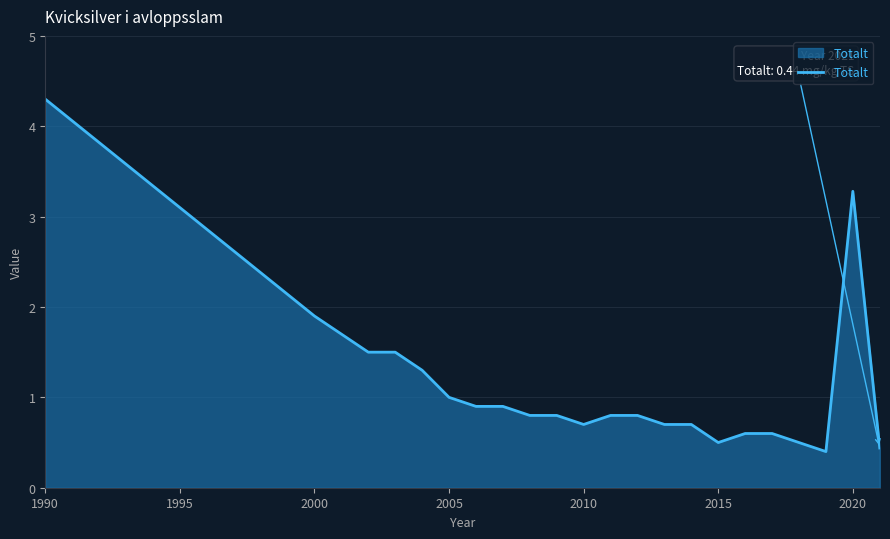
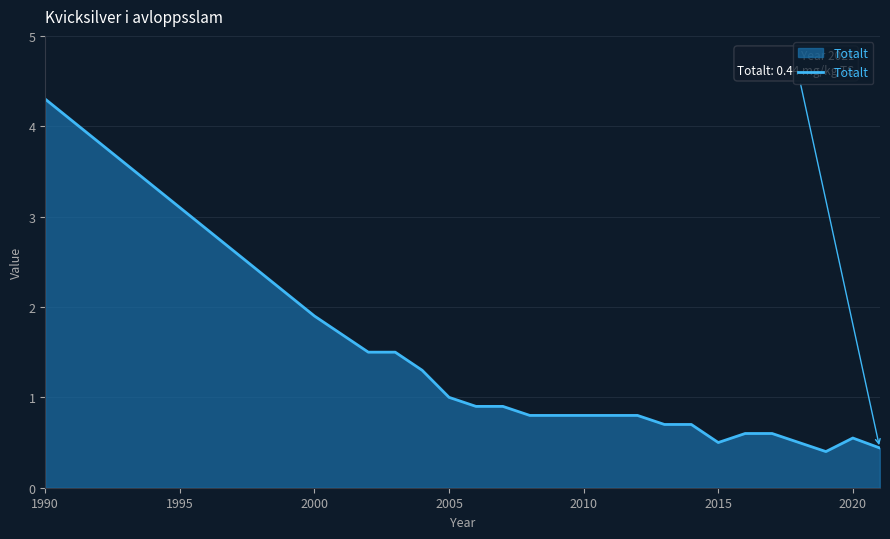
  {
    "1990": 4.3,
    "1995": 3.1,
    "2000": 1.9,
    "2005": 1.0,
-   "2010": 0.7,
+   "2010": 0.8,
    "2015": 0.5,
-   "2020": 3.3
+   "2020": 0.6
  }
